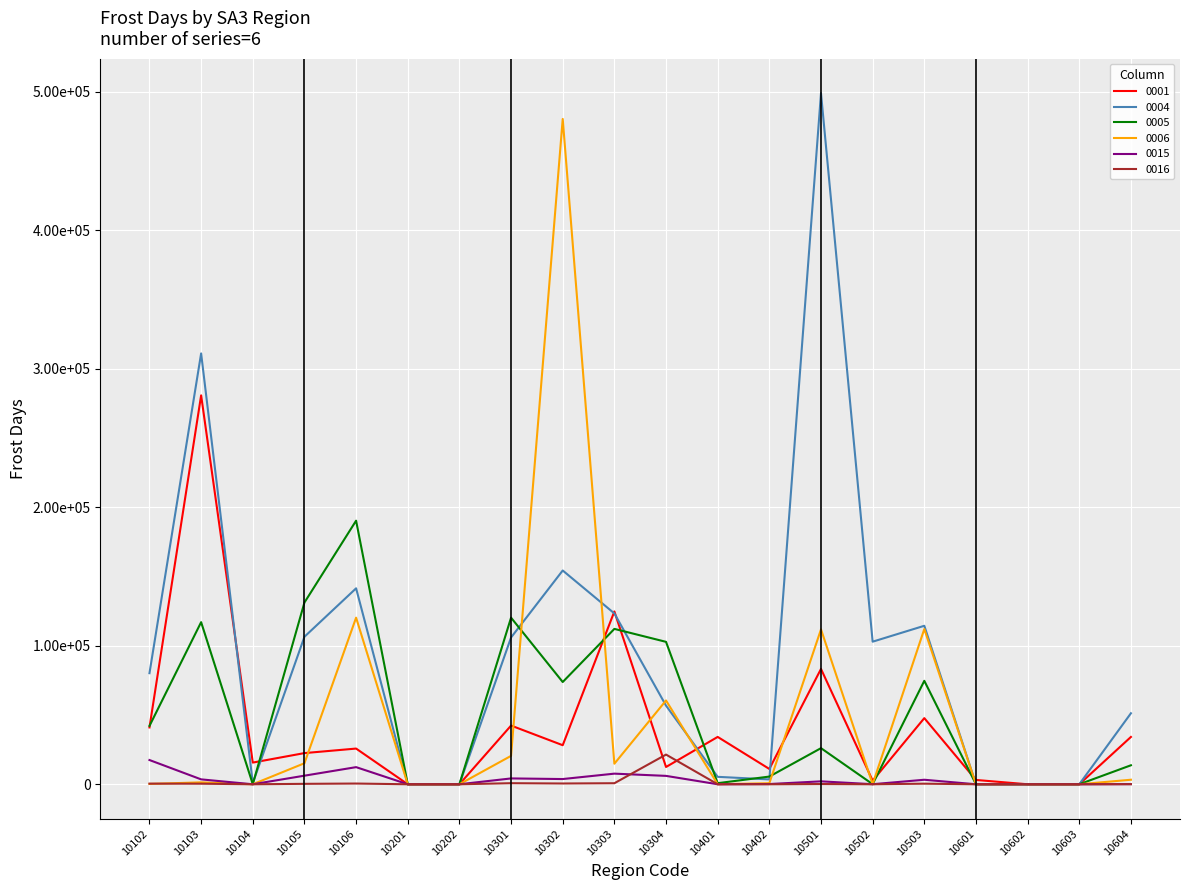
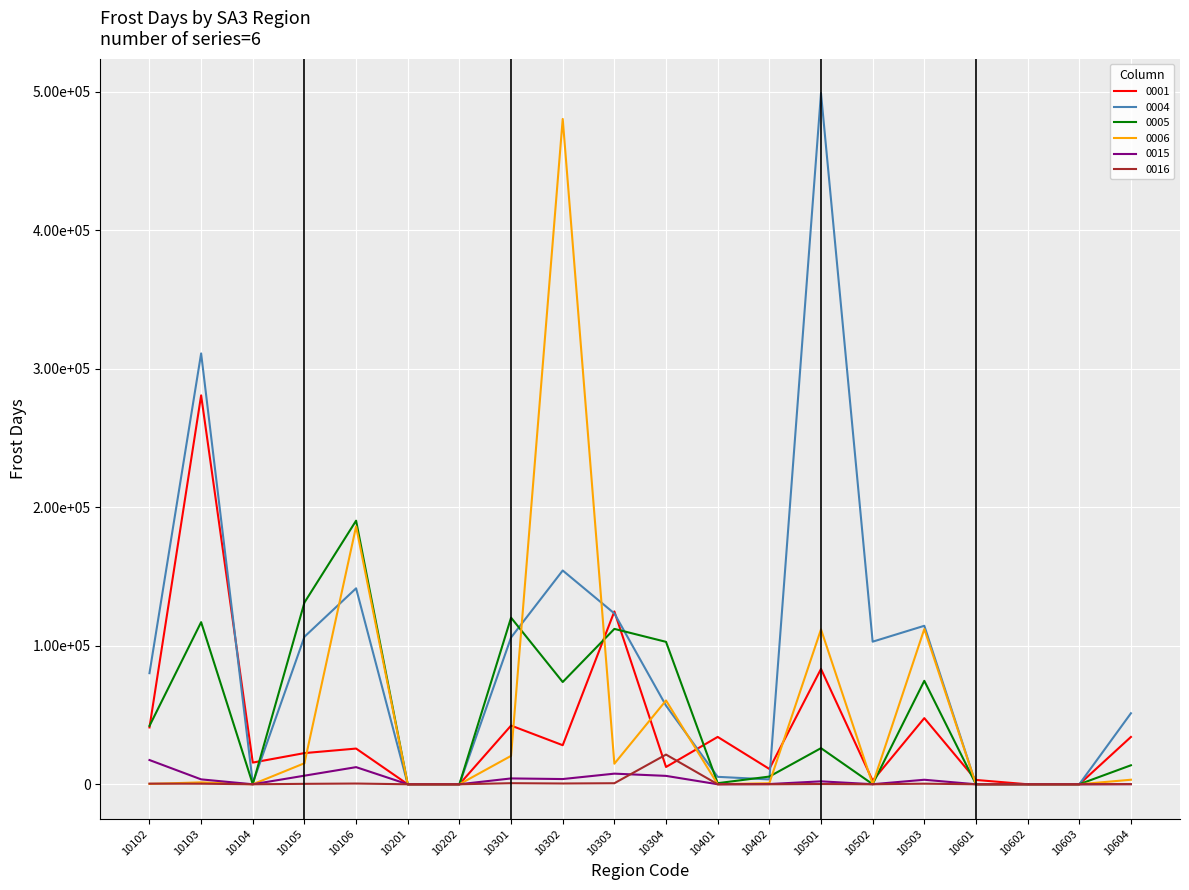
  {
    "0001": {
      "10103": 281000,
      "10104": 16000,
      "10105": 23000,
      "10106": 26000,
      "10301": 42000,
      "10302": 28000,
      "10304": 12000,
      "10401": 34000,
      "10402": 11000,
      "10501": 83000,
      "10502": 3000,
      "10503": 48000,
      "10601": 3000,
      "10604": 34000
    },
    "0004": {
      "10102": 80000,
      "10103": 311000,
      "10105": 107000,
      "10106": 141000,
      "10301": 106000,
      "10302": 154000,
      "10304": 57000,
      "10401": 5000,
      "10402": 4000,
      "10501": 499000,
      "10502": 103000,
      "10503": 114000,
      "10604": 51000
    },
    "0005": {
      "10103": 117000,
      "10105": 131000,
      "10106": 190000,
      "10301": 120000,
      "10302": 74000,
      "10303": 112000,
      "10304": 103000,
      "10402": 6000,
      "10501": 26000,
      "10503": 75000,
      "10604": 14000
    },
    "0006": {
      "10105": 15000,
-     "10106": 120000,
+     "10106": 186000,
      "10301": 21000,
      "10302": 480000,
      "10303": 15000,
      "10304": 61000,
      "10501": 112000,
      "10503": 112000,
      "10604": 3000
    },
    "0015": {
      "10102": 18000,
      "10103": 4000,
      "10105": 6000,
      "10106": 12000,
      "10301": 4000,
      "10302": 4000,
      "10303": 8000,
      "10304": 6000,
      "10501": 2000,
      "10503": 3000
    },
    "0016": {
      "10105": 0,
      "10106": 1000,
      "10301": 1000,
      "10302": 1000,
      "10303": 1000,
      "10304": 21000,
      "10501": 0,
      "10503": 0
    }
  }
